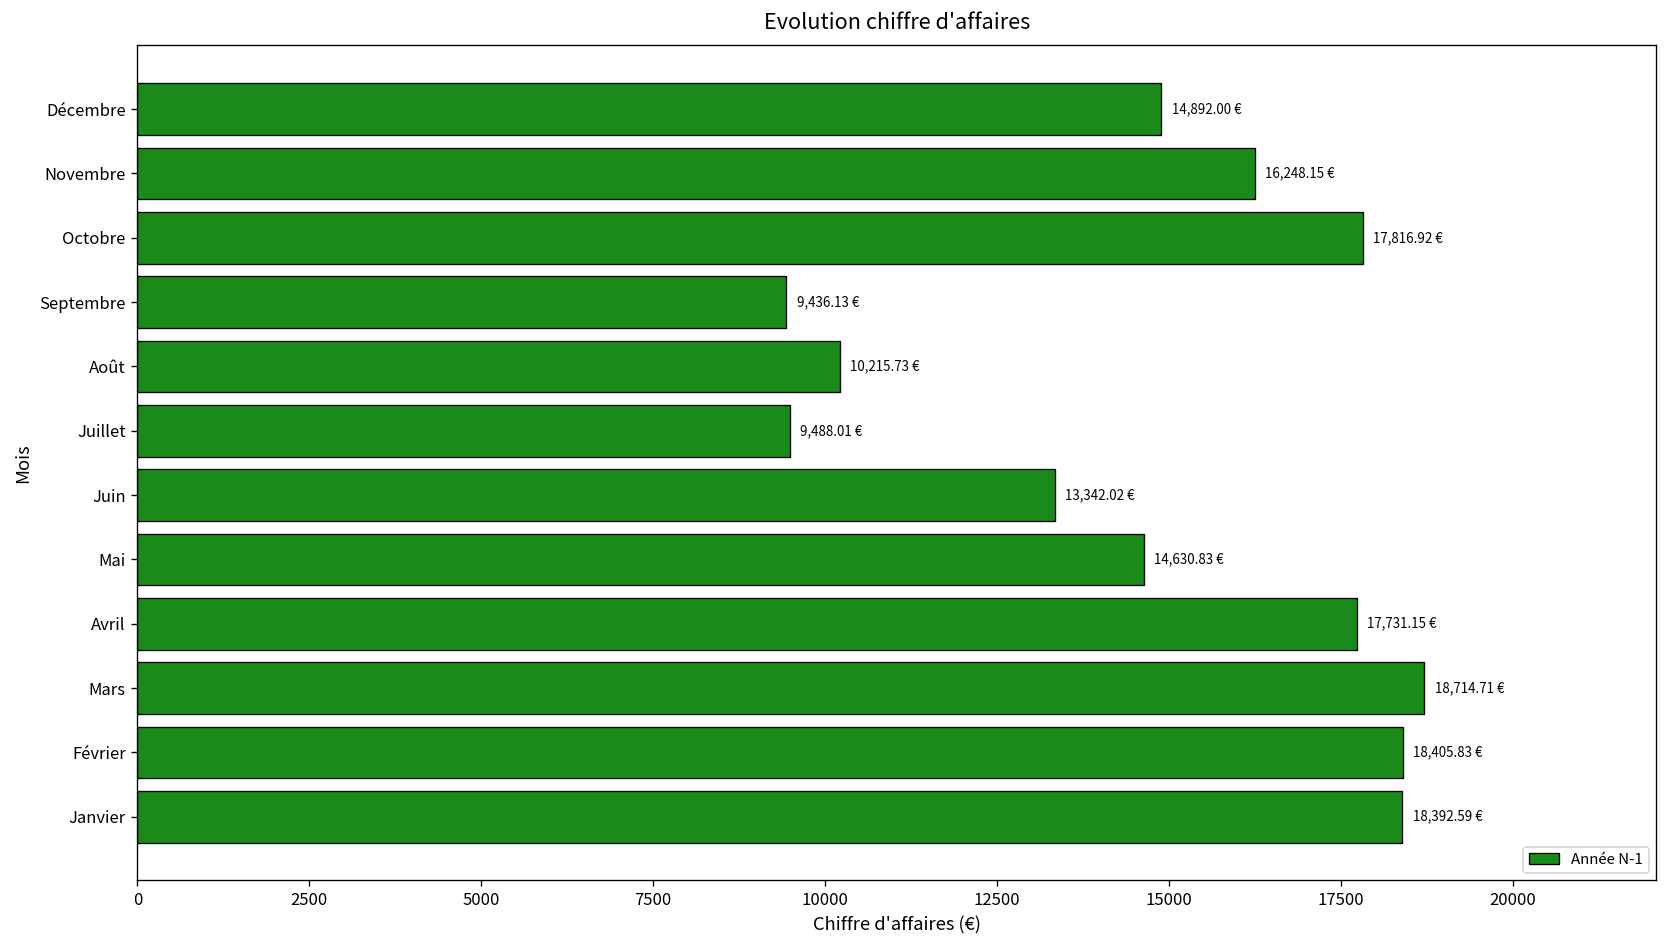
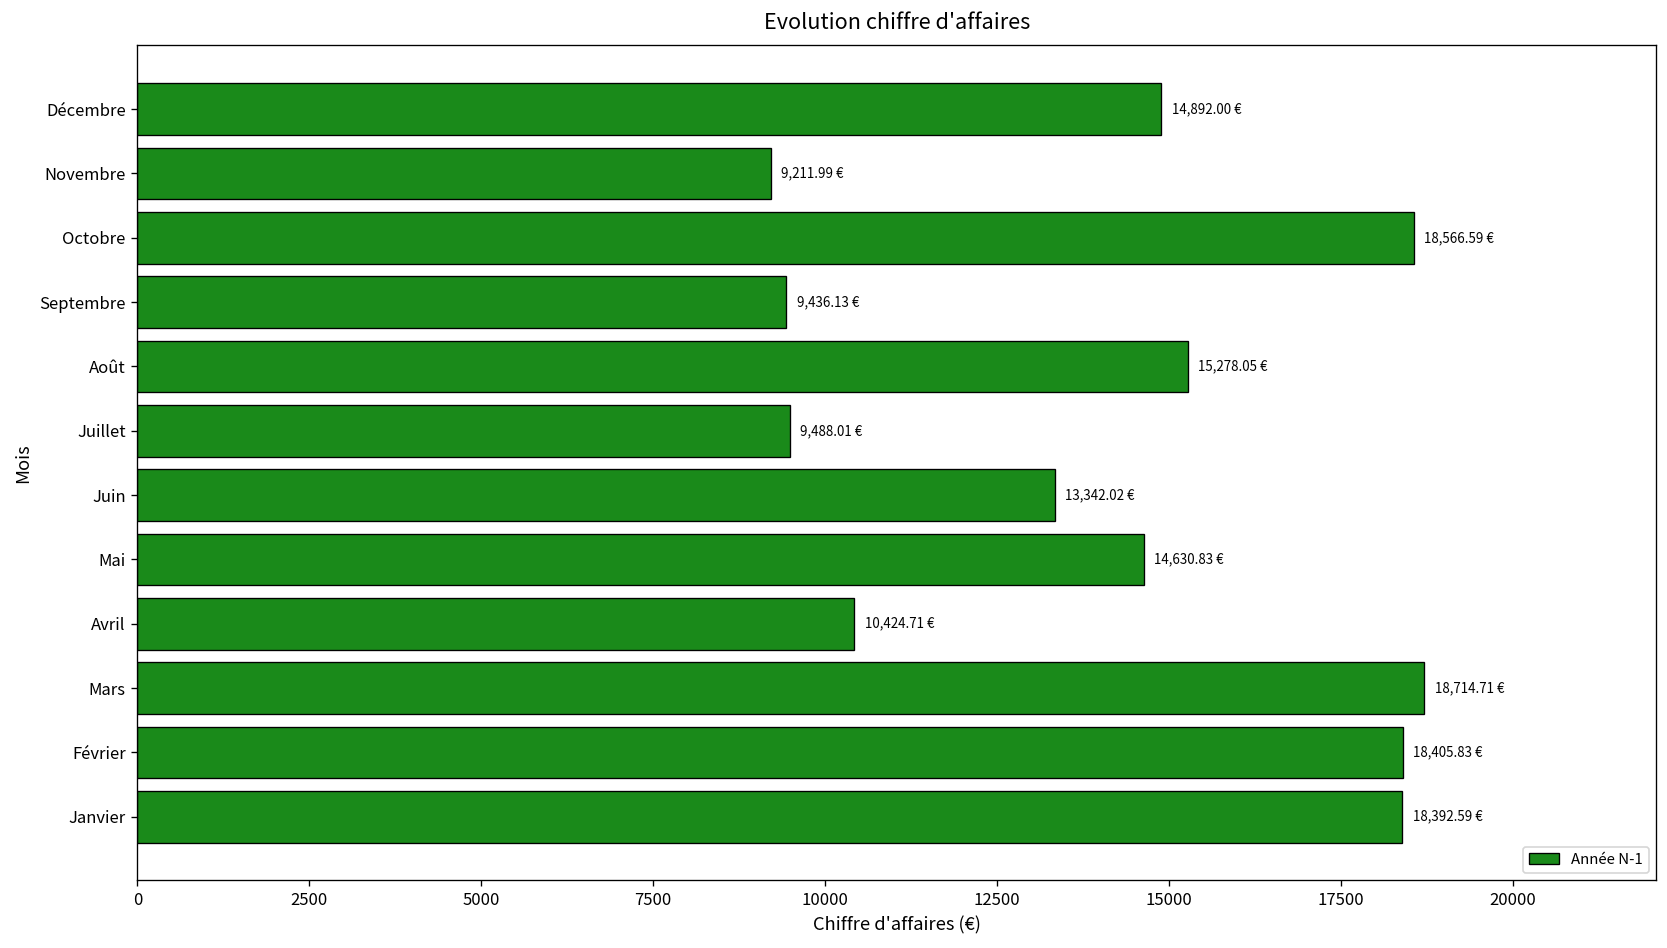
  {
    "Décembre": "14,892.00",
-   "Novembre": "16,248.15",
-   "Octobre": "17,816.92",
+   "Novembre": "9,211.99",
+   "Octobre": "18,566.59",
    "Septembre": "9,436.13",
-   "Août": "10,215.73",
+   "Août": "15,278.05",
    "Juillet": "9,488.01",
    "Juin": "13,342.02",
    "Mai": "14,630.83",
-   "Avril": "17,731.15",
+   "Avril": "10,424.71",
    "Mars": "18,714.71",
    "Février": "18,405.83",
    "Janvier": "18,392.59"
  }
